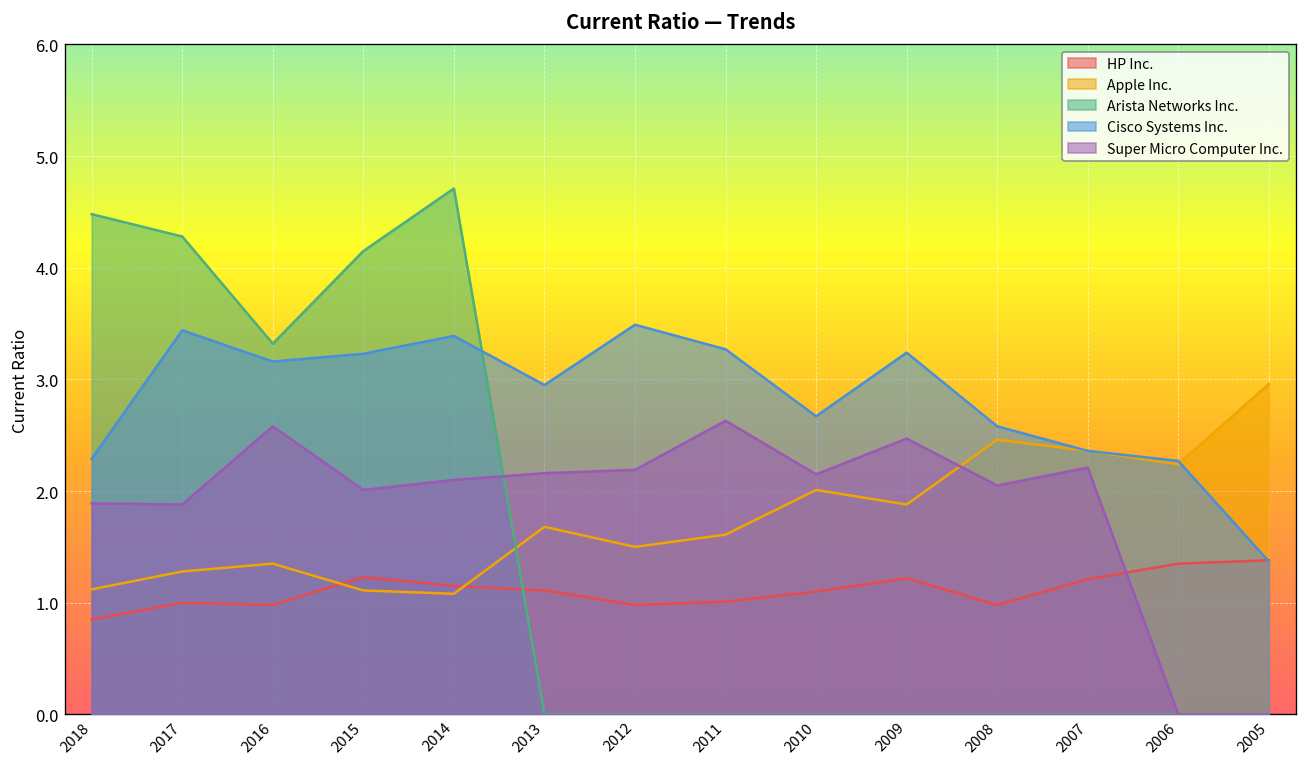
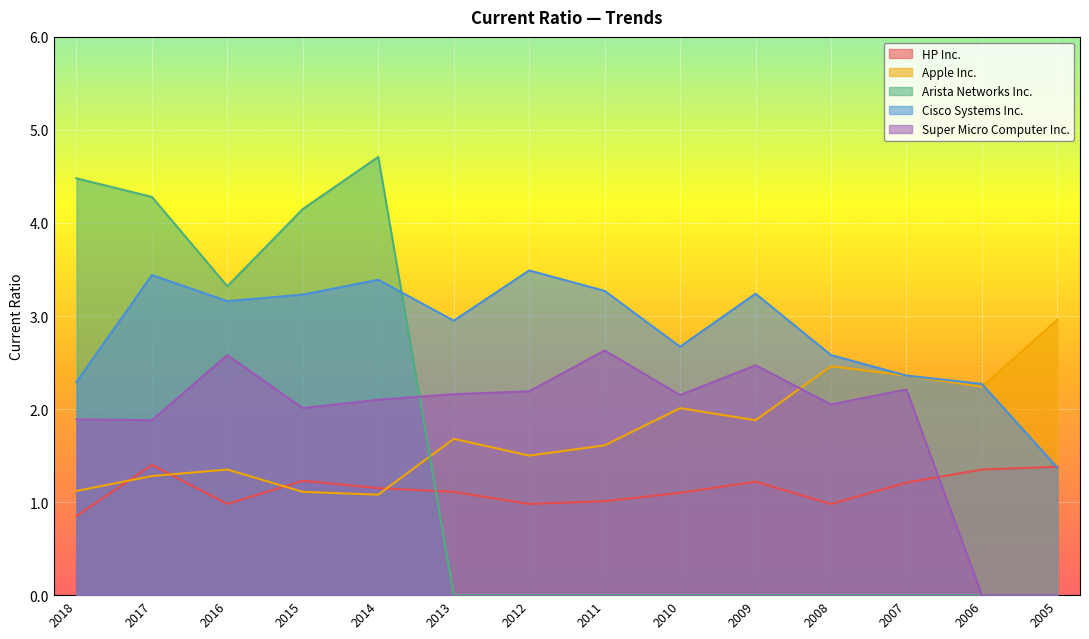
  {
    "HP Inc.": {
      "2018": 0.9,
-     "2017": 1.0,
+     "2017": 1.4,
      "2016": 1.0,
      "2015": 1.2,
      "2014": 1.2,
      "2013": 1.1,
      "2012": 1.0,
      "2011": 1.0,
      "2010": 1.1,
      "2009": 1.2,
      "2008": 1.0,
      "2007": 1.2,
      "2006": 1.4
    },
    "Apple Inc.": {
      "2018": 1.1,
      "2017": 1.3,
      "2016": 1.4,
      "2015": 1.1,
      "2014": 1.1,
      "2013": 1.7,
      "2012": 1.5,
      "2011": 1.6,
      "2010": 2.0,
      "2009": 1.9,
      "2008": 2.5,
      "2006": 2.2,
      "2005": 3.0
    },
    "Arista Networks Inc.": {
      "2018": 4.5,
      "2017": 4.3,
      "2016": 3.3,
      "2015": 4.2,
      "2014": 4.7,
      "2013": 0.0,
      "2012": 0.0,
      "2011": 0.0,
      "2010": 0.0,
      "2009": 0.0,
      "2008": 0.0,
      "2007": 0.0
    },
    "Cisco Systems Inc.": {
      "2018": 2.3,
      "2017": 3.4,
      "2016": 3.2,
      "2015": 3.2,
      "2014": 3.4,
      "2013": 3.0,
      "2012": 3.5,
      "2011": 3.3,
      "2010": 2.7,
      "2009": 3.2,
      "2008": 2.6,
      "2006": 2.3
    },
    "Super Micro Computer Inc.": {
      "2018": 1.9,
      "2017": 1.9,
      "2016": 2.6,
      "2015": 2.0,
      "2014": 2.1,
      "2013": 2.2,
      "2012": 2.2,
      "2011": 2.6,
      "2010": 2.2,
      "2009": 2.5,
      "2008": 2.1,
      "2007": 2.2
    }
  }
